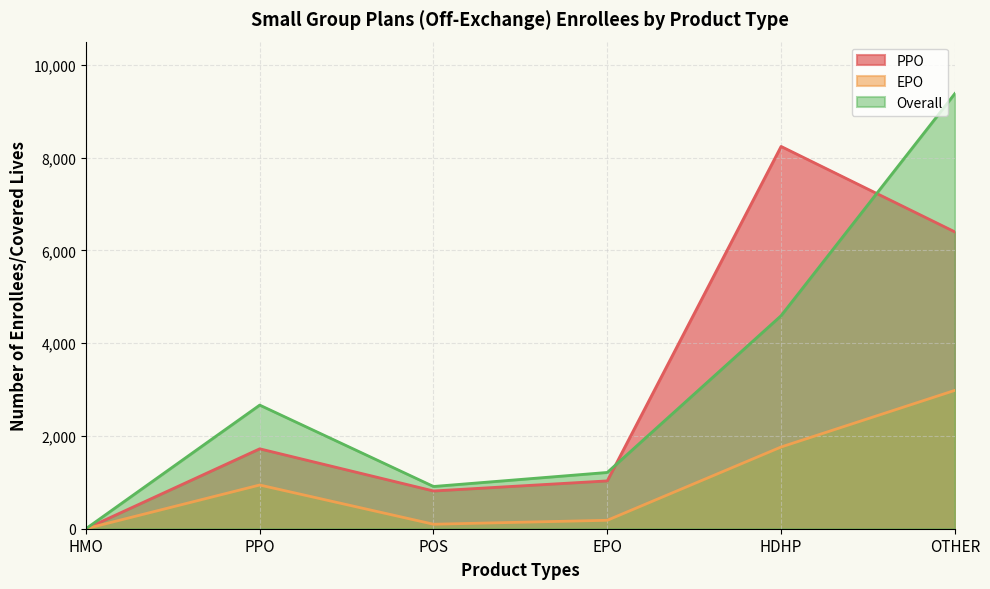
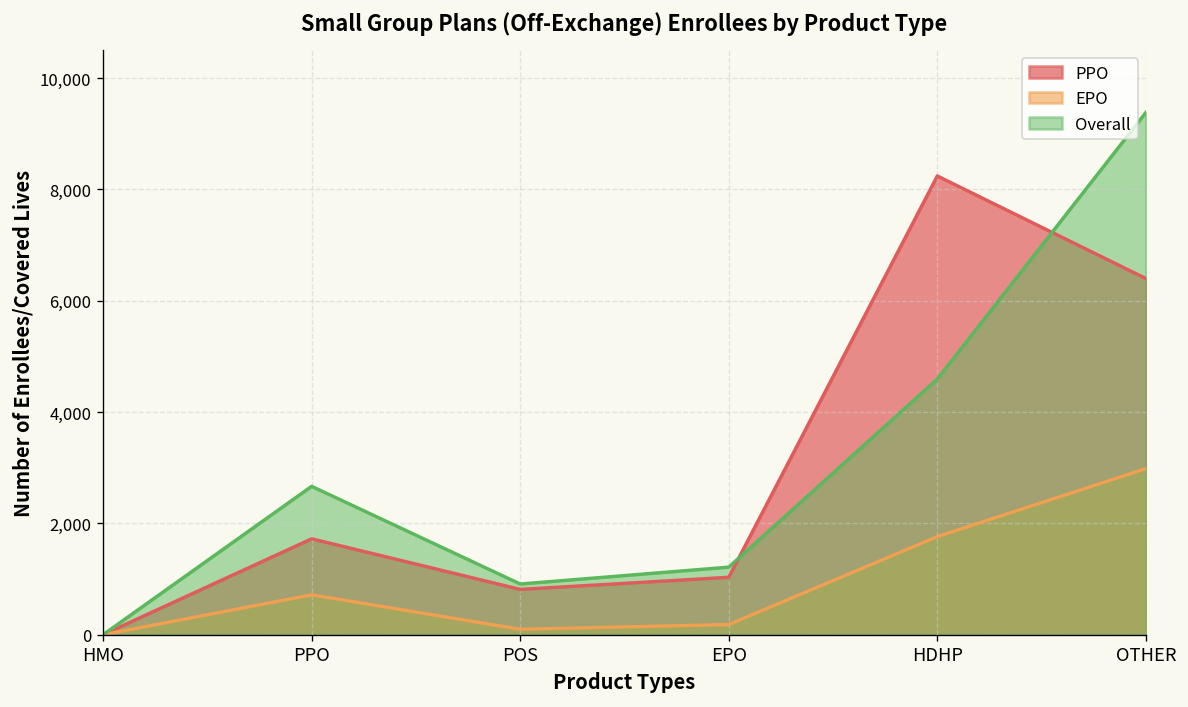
  {
    "PPO": {
      "PPO": "1,700",
      "POS": "800",
      "EPO": "1,000",
      "HDHP": "8,200",
      "OTHER": "6,400"
    },
    "EPO": {
-     "PPO": "900",
+     "PPO": "700",
      "POS": "100",
      "EPO": "200",
      "HDHP": "1,800",
      "OTHER": "3,000"
    },
    "Overall": {
      "PPO": "2,700",
      "POS": "900",
      "EPO": "1,200",
      "HDHP": "4,600",
      "OTHER": "9,400"
    }
  }
